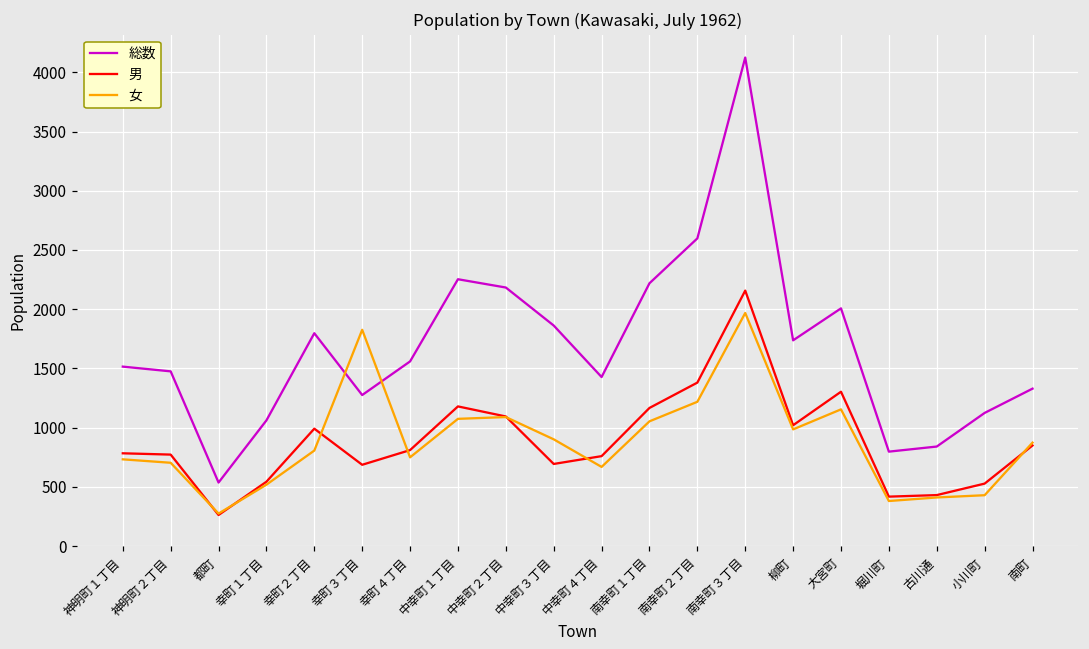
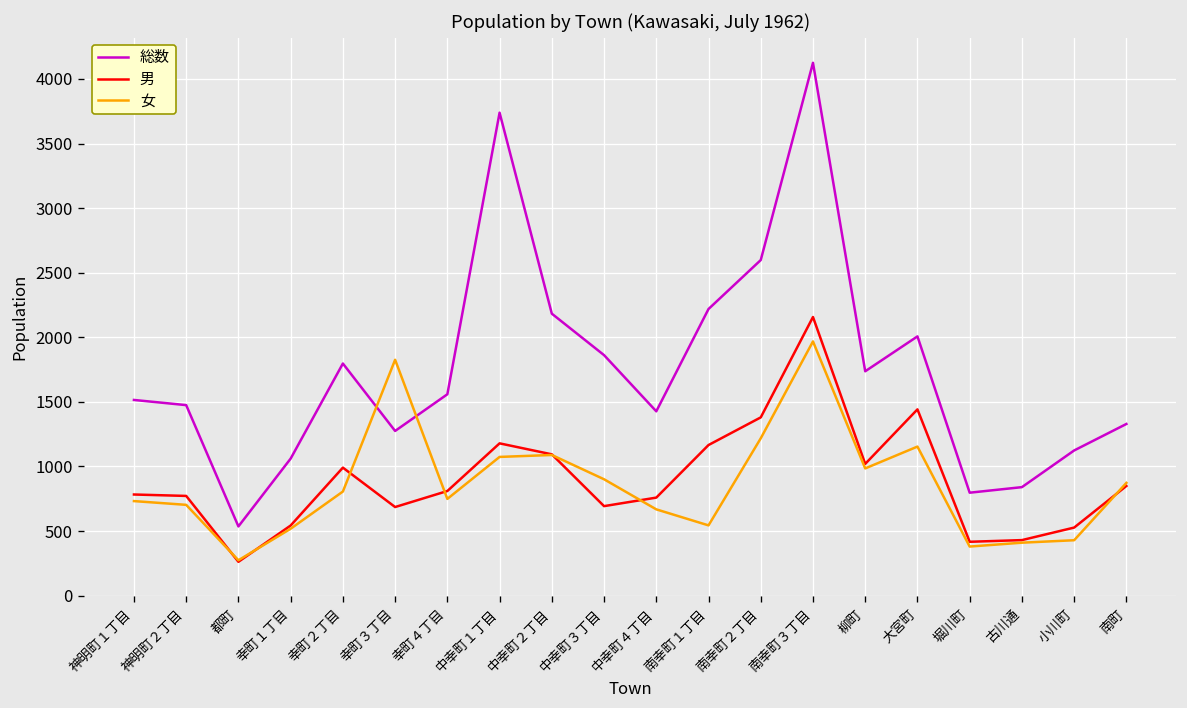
  {
    "総数": {
      "神明町１丁目": 1520,
      "神明町２丁目": 1480,
      "都町": 540,
      "幸町１丁目": 1060,
      "幸町２丁目": 1800,
      "幸町３丁目": 1280,
      "幸町４丁目": 1560,
-     "中幸町１丁目": 2250,
+     "中幸町１丁目": 3740,
      "中幸町２丁目": 2180,
      "中幸町３丁目": 1860,
      "中幸町４丁目": 1430,
      "南幸町１丁目": 2220,
      "南幸町２丁目": 2600,
      "南幸町３丁目": 4130,
      "柳町": 1740,
      "大宮町": 2010,
      "堀川町": 800,
      "古川通": 840,
      "小川町": 1120,
      "南町": 1330
    },
    "男": {
      "神明町１丁目": 780,
      "神明町２丁目": 770,
      "幸町１丁目": 540,
      "幸町２丁目": 990,
      "幸町３丁目": 690,
      "幸町４丁目": 810,
      "中幸町１丁目": 1180,
      "中幸町３丁目": 690,
      "中幸町４丁目": 760,
      "南幸町１丁目": 1170,
      "南幸町２丁目": 1380,
      "南幸町３丁目": 2160,
      "柳町": 1020,
-     "大宮町": 1300,
+     "大宮町": 1440,
      "堀川町": 420,
      "小川町": 530,
      "南町": 850
    },
    "女": {
      "神明町１丁目": 730,
      "神明町２丁目": 700,
      "幸町１丁目": 520,
      "幸町２丁目": 810,
      "幸町３丁目": 1830,
      "幸町４丁目": 750,
      "中幸町１丁目": 1070,
      "中幸町３丁目": 900,
      "中幸町４丁目": 670,
-     "南幸町１丁目": 1050,
+     "南幸町１丁目": 540,
      "南幸町２丁目": 1220,
      "南幸町３丁目": 1970,
      "柳町": 990,
      "大宮町": 1150,
      "堀川町": 380,
      "小川町": 430,
      "南町": 870
    }
  }
